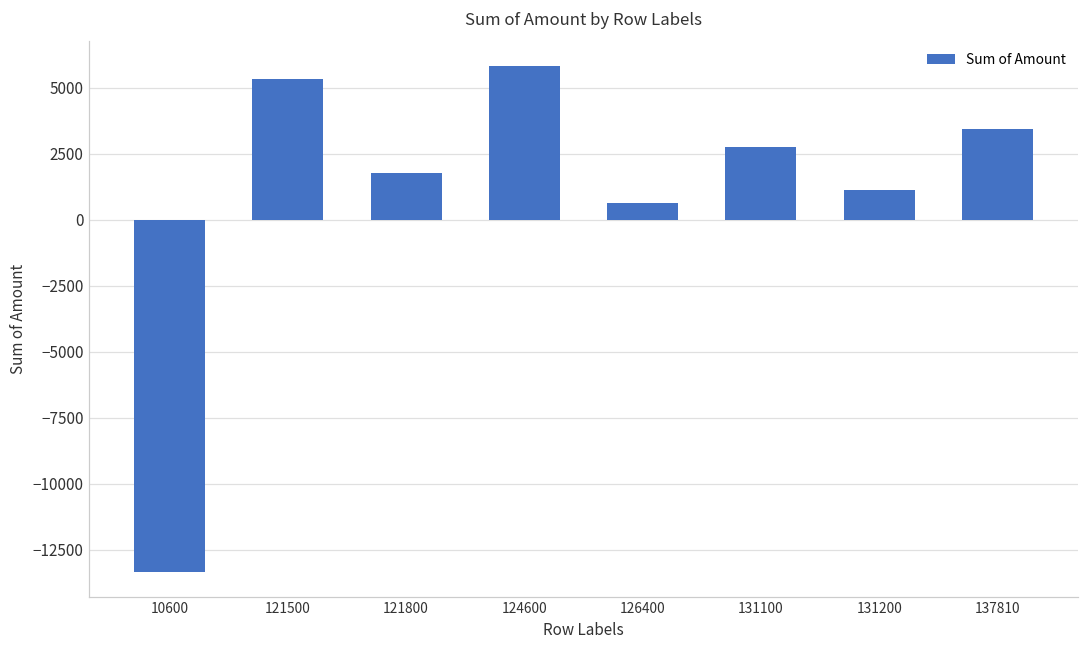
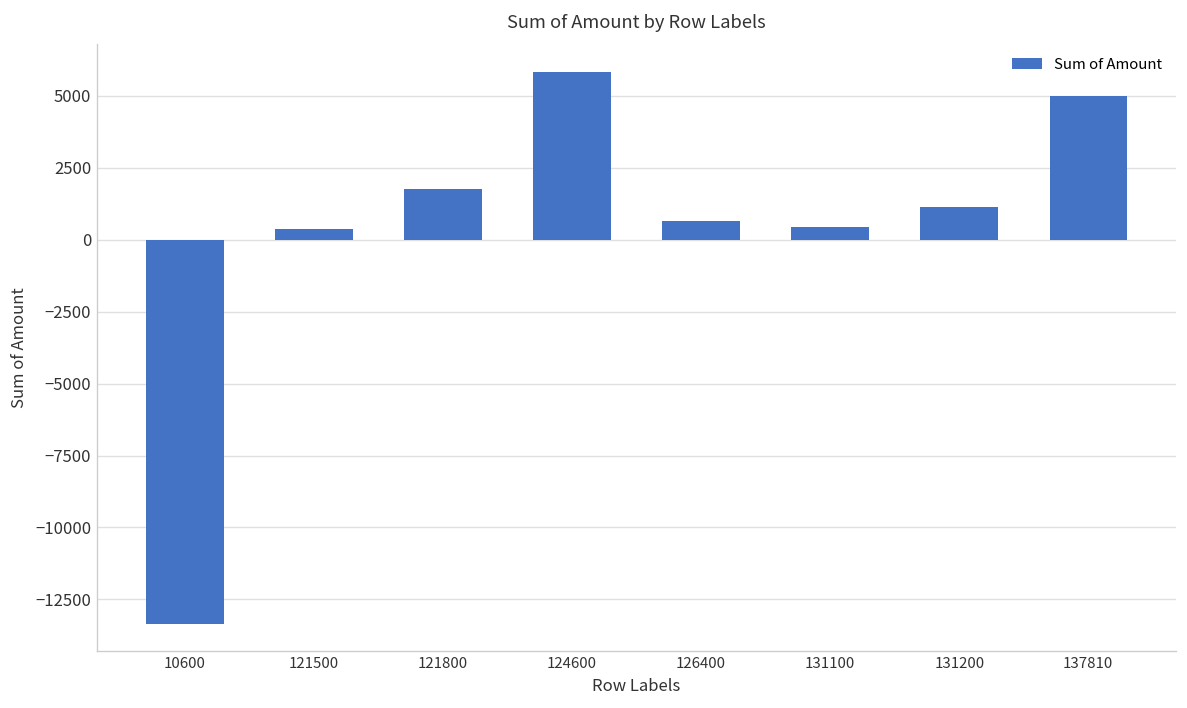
  {
    "10600": -13300,
-   "121500": 5300,
+   "121500": 400,
    "121800": 1800,
    "124600": 5800,
    "126400": 600,
-   "131100": 2700,
+   "131100": 400,
    "131200": 1100,
-   "137810": 3400
+   "137810": 5000
  }
